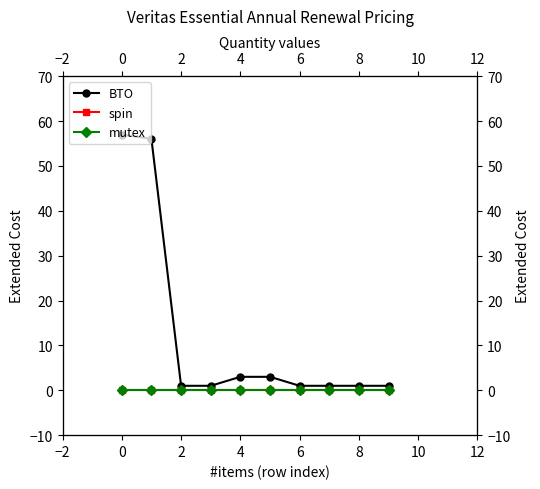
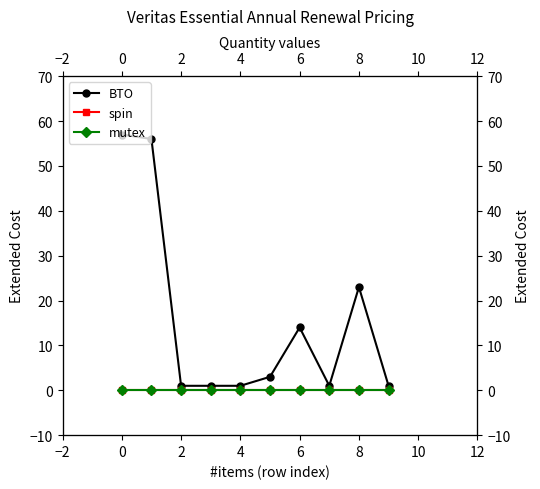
  {
    "BTO": {
      "2": 1,
-     "4": 3,
-     "6": 1,
-     "8": 1
+     "4": 1,
+     "6": 14,
+     "8": 23
    },
    "mutex": {
      "0": 0,
      "2": 0,
      "4": 0,
      "6": 0,
      "8": 0
    }
  }
